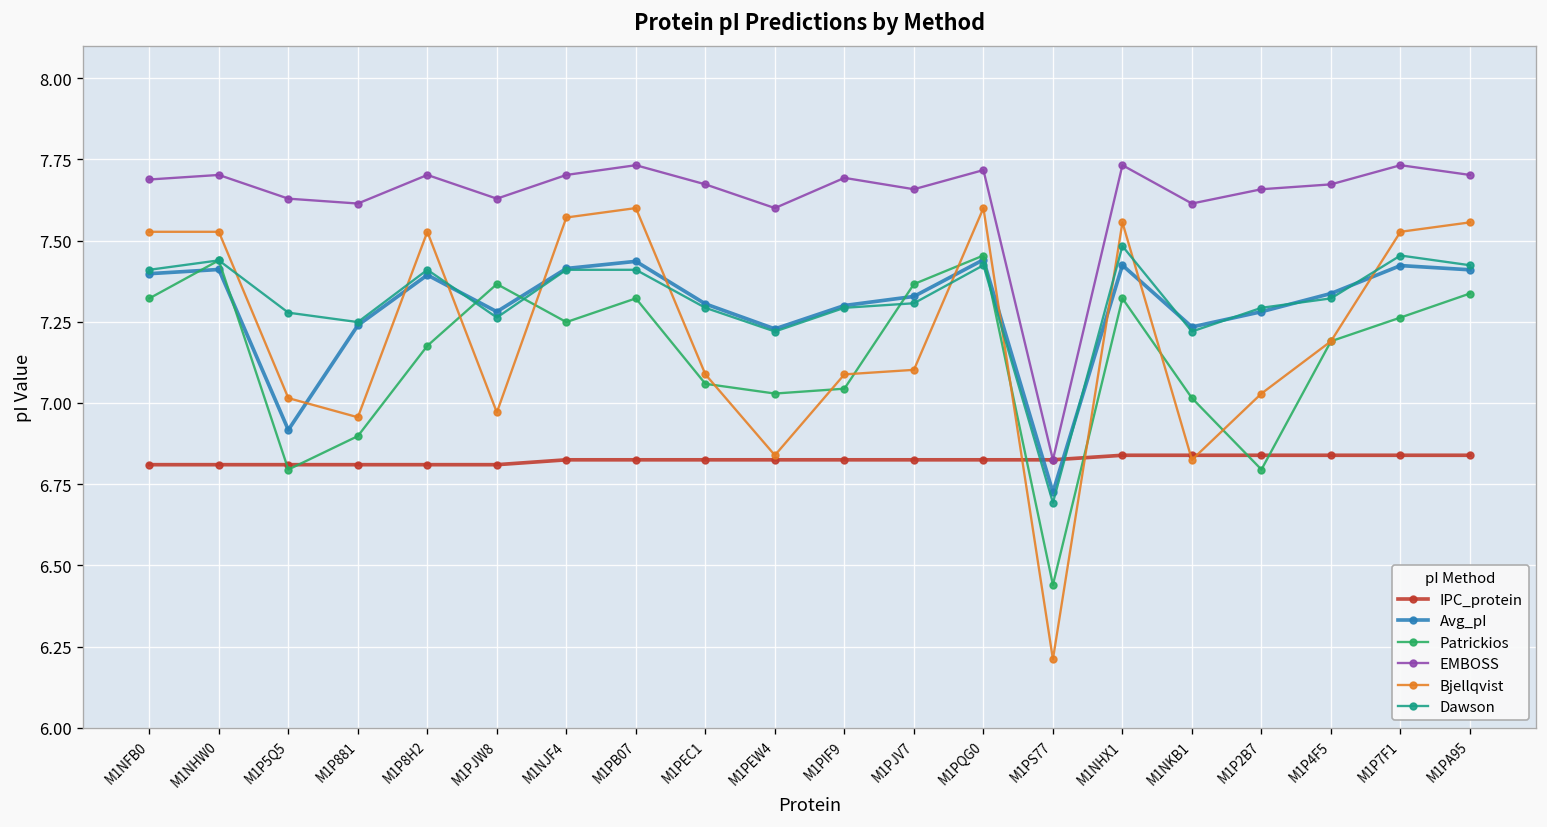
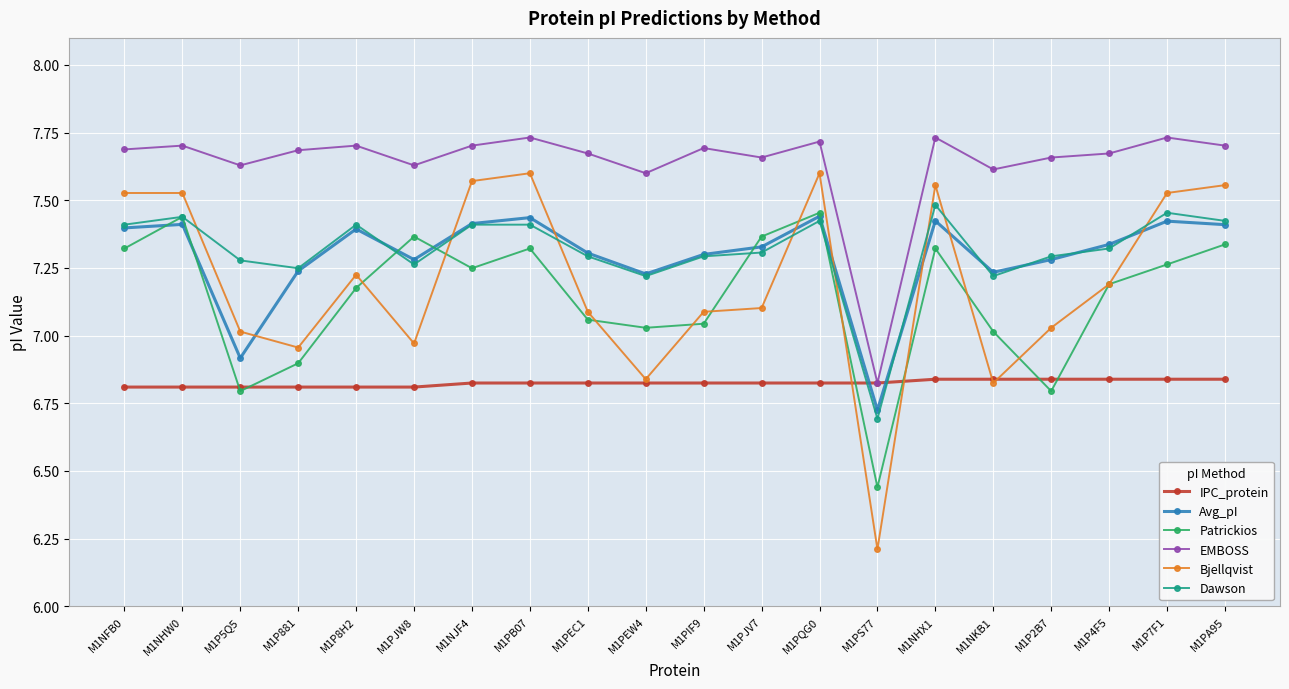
  {
    "IPC_protein": {
      "M1NFB0": 6.81,
      "M1NHW0": 6.81,
      "M1P5Q5": 6.81,
      "M1P881": 6.81,
      "M1P8H2": 6.81,
      "M1PJW8": 6.81,
      "M1NJF4": 6.83,
      "M1PB07": 6.83,
      "M1PEC1": 6.83,
      "M1PEW4": 6.83,
      "M1PIF9": 6.83,
      "M1PJV7": 6.83,
      "M1PQG0": 6.83,
      "M1NHX1": 6.84,
      "M1NKB1": 6.84,
      "M1P2B7": 6.84,
      "M1P4F5": 6.84,
      "M1P7F1": 6.84,
      "M1PA95": 6.84
    },
    "Avg_pI": {
      "M1NFB0": 7.40,
      "M1NHW0": 7.41,
      "M1P5Q5": 6.92,
      "M1P881": 7.24,
      "M1P8H2": 7.39,
      "M1PJW8": 7.28,
      "M1PB07": 7.44,
      "M1PEC1": 7.31,
      "M1PJV7": 7.33,
      "M1PQG0": 7.44,
      "M1PS77": 6.73,
      "M1NHX1": 7.42,
      "M1NKB1": 7.23,
      "M1P2B7": 7.28,
      "M1P4F5": 7.34,
      "M1P7F1": 7.42,
      "M1PA95": 7.41
    },
    "EMBOSS": {
      "M1NFB0": 7.69,
      "M1NHW0": 7.70,
      "M1P5Q5": 7.63,
-     "M1P881": 7.61,
+     "M1P881": 7.69,
      "M1P8H2": 7.70,
      "M1PJW8": 7.63,
      "M1NJF4": 7.70,
      "M1PB07": 7.73,
      "M1PEC1": 7.67,
      "M1PEW4": 7.60,
      "M1PIF9": 7.69,
      "M1PJV7": 7.66,
      "M1PQG0": 7.72,
      "M1NHX1": 7.73,
      "M1NKB1": 7.61,
      "M1P2B7": 7.66,
      "M1P4F5": 7.67,
      "M1P7F1": 7.73,
      "M1PA95": 7.70
    },
    "Bjellqvist": {
      "M1NFB0": 7.53,
      "M1NHW0": 7.53,
      "M1P5Q5": 7.02,
      "M1P881": 6.96,
-     "M1P8H2": 7.53,
+     "M1P8H2": 7.23,
      "M1PJW8": 6.97,
      "M1NJF4": 7.57,
      "M1PB07": 7.60,
      "M1PEC1": 7.09,
      "M1PEW4": 6.84,
      "M1PIF9": 7.09,
      "M1PJV7": 7.10,
      "M1PQG0": 7.60,
      "M1PS77": 6.21,
      "M1NHX1": 7.56,
      "M1NKB1": 6.83,
      "M1P2B7": 7.03,
      "M1P7F1": 7.53,
      "M1PA95": 7.56
    }
  }
